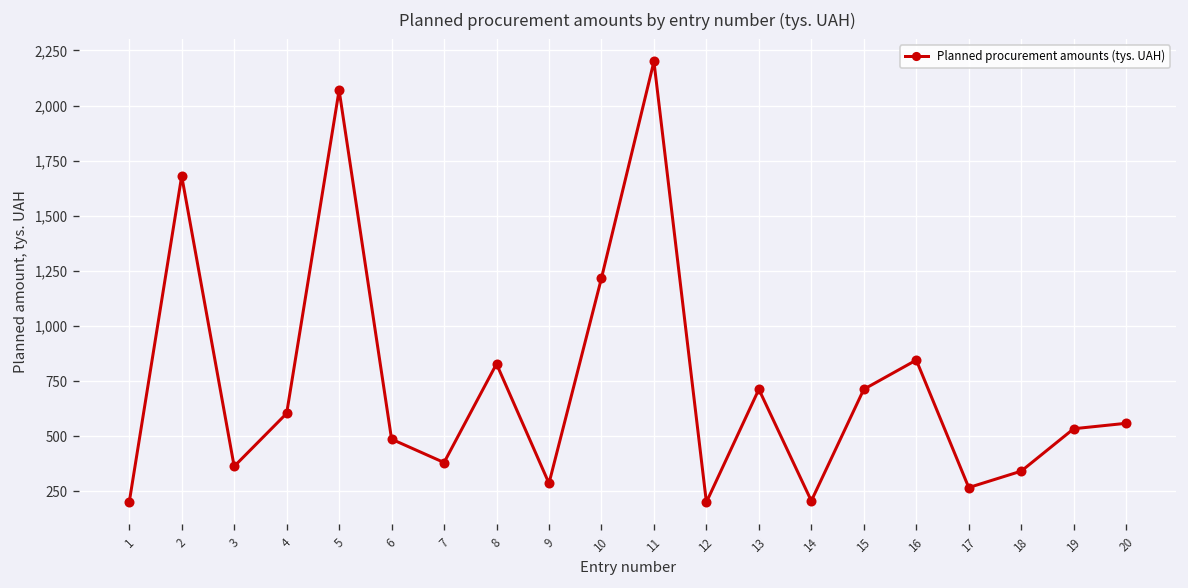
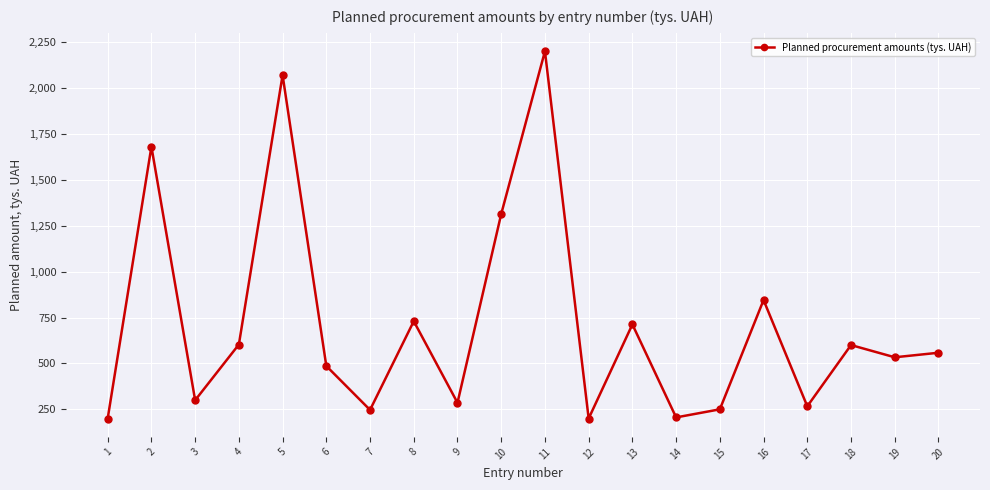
  {
    "1": "200",
    "2": "1,680",
-   "3": "360",
+   "3": "300",
    "4": "600",
    "5": "2,070",
    "6": "490",
-   "7": "380",
-   "8": "830",
+   "7": "250",
+   "8": "730",
    "9": "290",
-   "10": "1,220",
+   "10": "1,310",
    "11": "2,200",
    "12": "200",
    "13": "710",
    "14": "210",
-   "15": "710",
+   "15": "250",
    "16": "850",
    "17": "270",
-   "18": "340",
+   "18": "600",
    "19": "530",
    "20": "560"
  }
